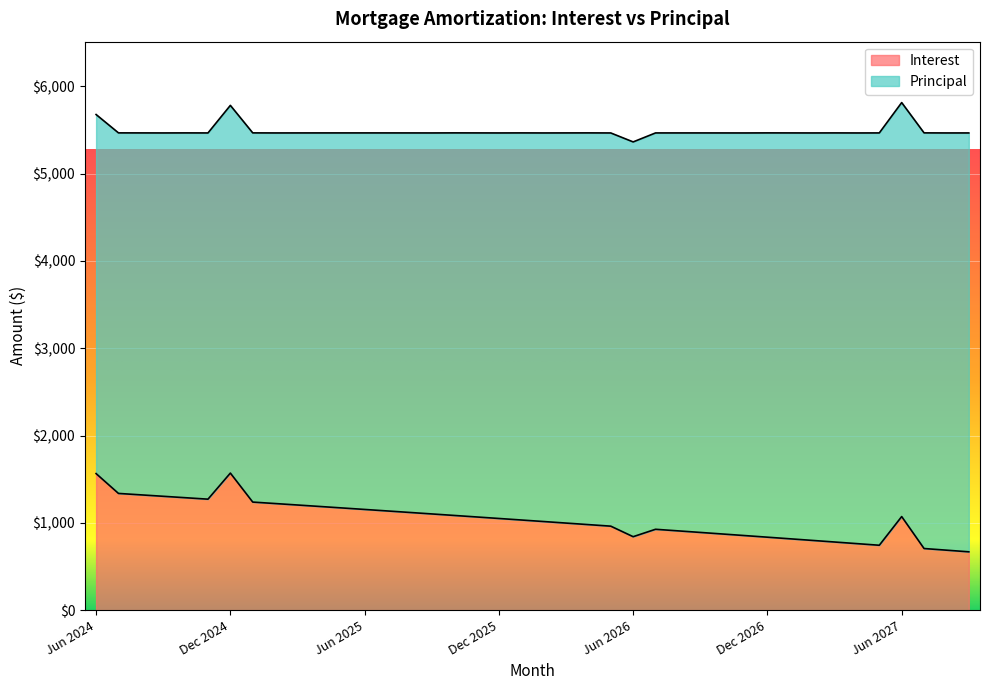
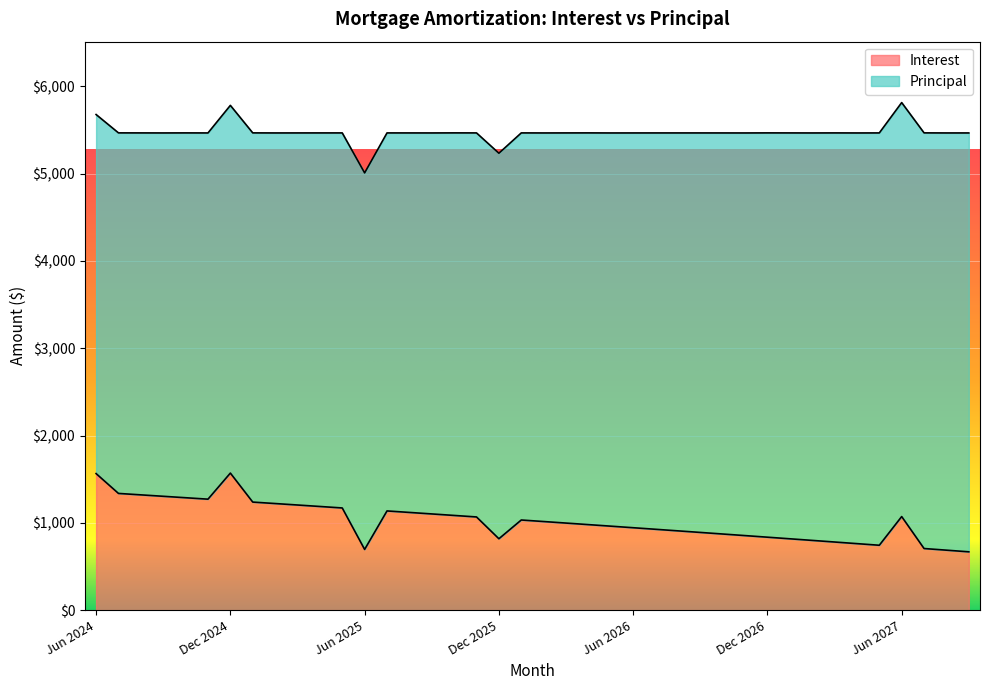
  {
    "Interest": {
      "Jun 2024": "$1,600",
      "Dec 2024": "$1,600",
-     "Jun 2025": "$1,200",
-     "Dec 2025": "$1,000",
-     "Jun 2026": "$800",
+     "Jun 2025": "$700",
+     "Dec 2025": "$800",
+     "Jun 2026": "$900",
      "Dec 2026": "$800",
      "Jun 2027": "$1,100"
    },
    "Principal": {
      "Jun 2024": "$4,100",
      "Dec 2024": "$4,200",
      "Jun 2025": "$4,300",
      "Dec 2025": "$4,400",
      "Jun 2026": "$4,500",
      "Dec 2026": "$4,600",
      "Jun 2027": "$4,700"
    }
  }
